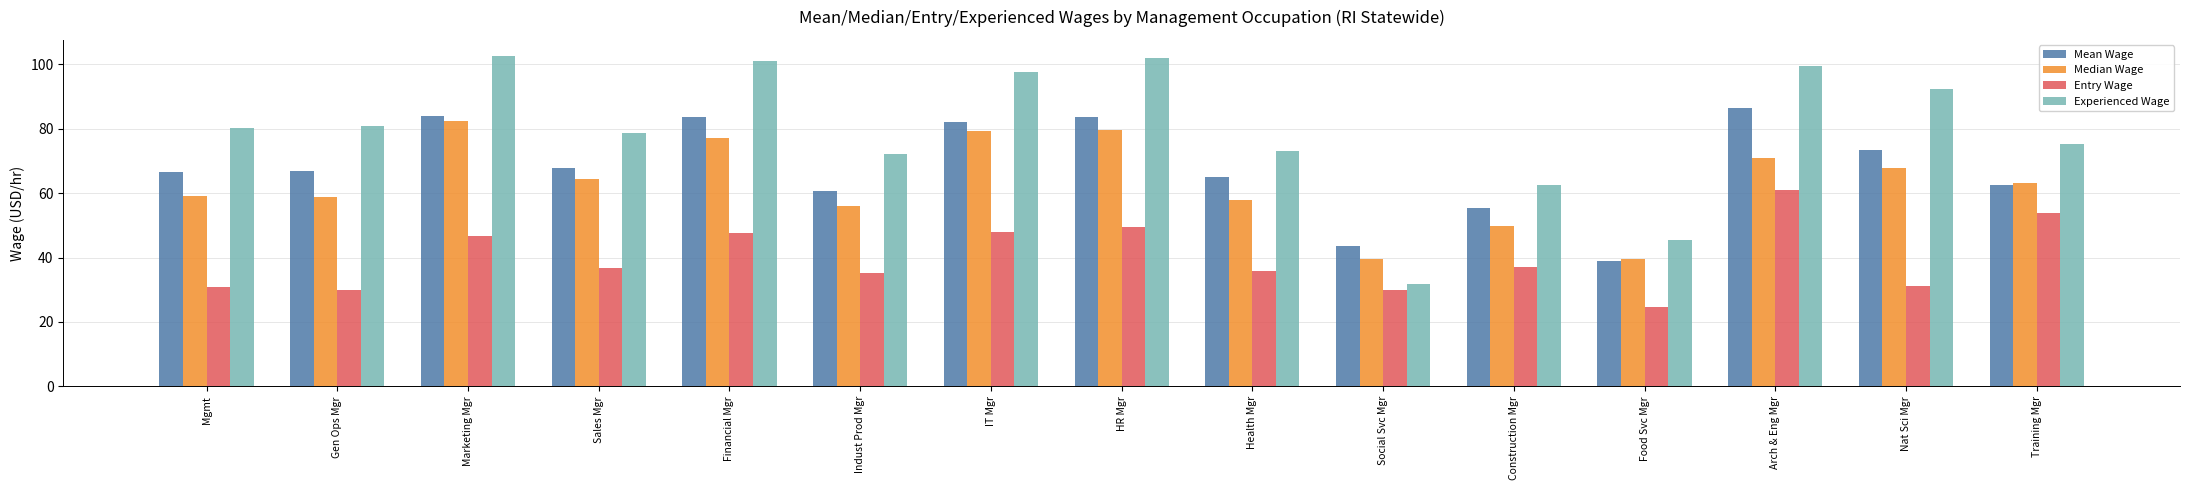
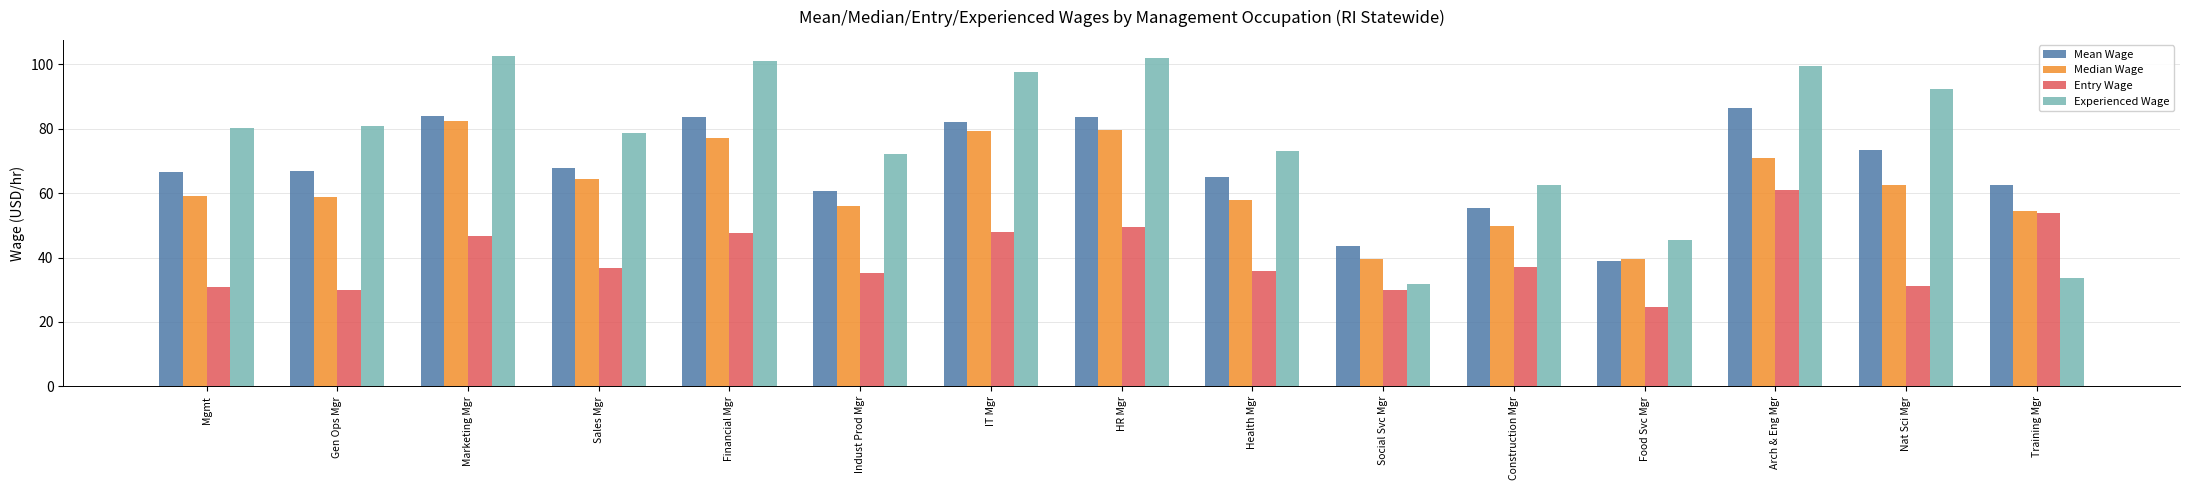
  {
    "Mean Wage": {
      "Mgmt": 67,
      "Gen Ops Mgr": 67,
      "Marketing Mgr": 84,
      "Sales Mgr": 68,
      "Financial Mgr": 84,
      "Indust Prod Mgr": 61,
      "IT Mgr": 82,
      "HR Mgr": 84,
      "Health Mgr": 65,
      "Social Svc Mgr": 44,
      "Construction Mgr": 56,
      "Food Svc Mgr": 39,
      "Arch & Eng Mgr": 86,
      "Nat Sci Mgr": 74,
      "Training Mgr": 63
    },
    "Median Wage": {
      "Mgmt": 59,
      "Gen Ops Mgr": 59,
      "Marketing Mgr": 82,
      "Sales Mgr": 65,
      "Financial Mgr": 77,
      "Indust Prod Mgr": 56,
      "IT Mgr": 79,
      "HR Mgr": 80,
      "Health Mgr": 58,
      "Social Svc Mgr": 40,
      "Construction Mgr": 50,
      "Food Svc Mgr": 40,
      "Arch & Eng Mgr": 71,
-     "Nat Sci Mgr": 68,
-     "Training Mgr": 63
+     "Nat Sci Mgr": 63,
+     "Training Mgr": 55
    },
    "Entry Wage": {
      "Mgmt": 31,
      "Gen Ops Mgr": 30,
      "Marketing Mgr": 47,
      "Sales Mgr": 37,
      "Financial Mgr": 48,
      "Indust Prod Mgr": 35,
      "IT Mgr": 48,
      "HR Mgr": 50,
      "Health Mgr": 36,
      "Social Svc Mgr": 30,
      "Construction Mgr": 37,
      "Food Svc Mgr": 25,
      "Arch & Eng Mgr": 61,
      "Nat Sci Mgr": 31,
      "Training Mgr": 54
    },
    "Experienced Wage": {
      "Mgmt": 80,
      "Gen Ops Mgr": 81,
      "Marketing Mgr": 103,
      "Sales Mgr": 79,
      "Financial Mgr": 101,
      "Indust Prod Mgr": 72,
      "IT Mgr": 98,
      "HR Mgr": 102,
      "Health Mgr": 73,
      "Social Svc Mgr": 32,
      "Construction Mgr": 63,
      "Food Svc Mgr": 45,
      "Arch & Eng Mgr": 99,
      "Nat Sci Mgr": 92,
-     "Training Mgr": 75
+     "Training Mgr": 34
    }
  }
